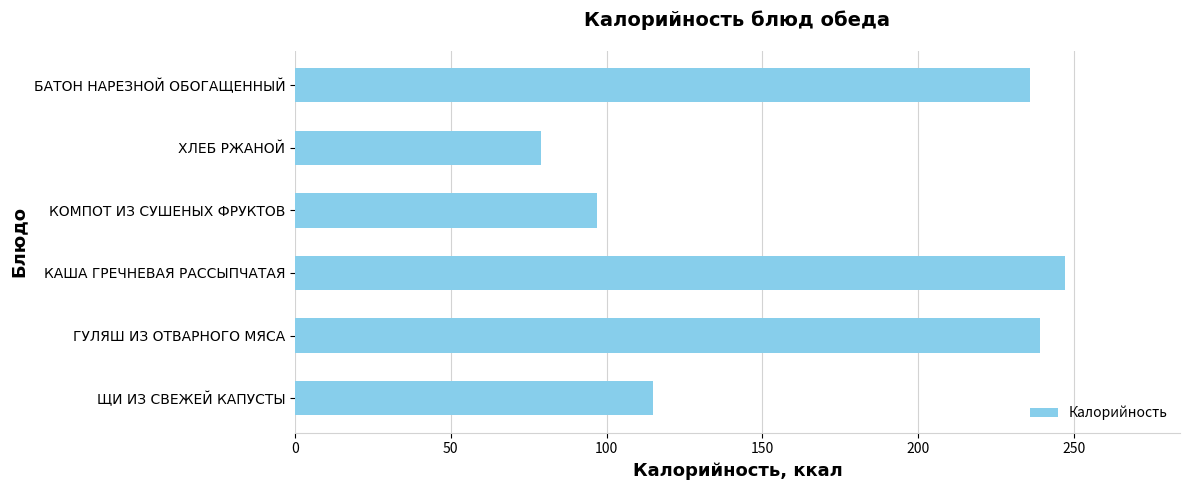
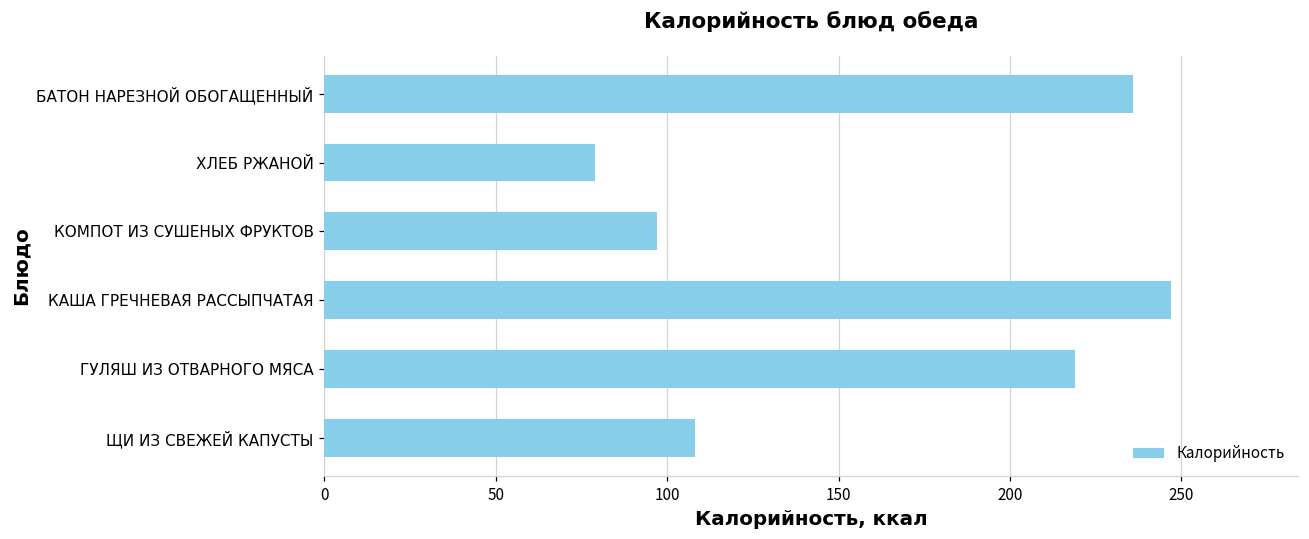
  {
    "БАТОН НАРЕЗНОЙ ОБОГАЩЕННЫЙ": 236,
    "ХЛЕБ РЖАНОЙ": 79,
    "КОМПОТ ИЗ СУШЕНЫХ ФРУКТОВ": 97,
    "КАША ГРЕЧНЕВАЯ РАССЫПЧАТАЯ": 247,
-   "ГУЛЯШ ИЗ ОТВАРНОГО МЯСА": 239,
-   "ЩИ ИЗ СВЕЖЕЙ КАПУСТЫ": 115
+   "ГУЛЯШ ИЗ ОТВАРНОГО МЯСА": 219,
+   "ЩИ ИЗ СВЕЖЕЙ КАПУСТЫ": 108
  }
